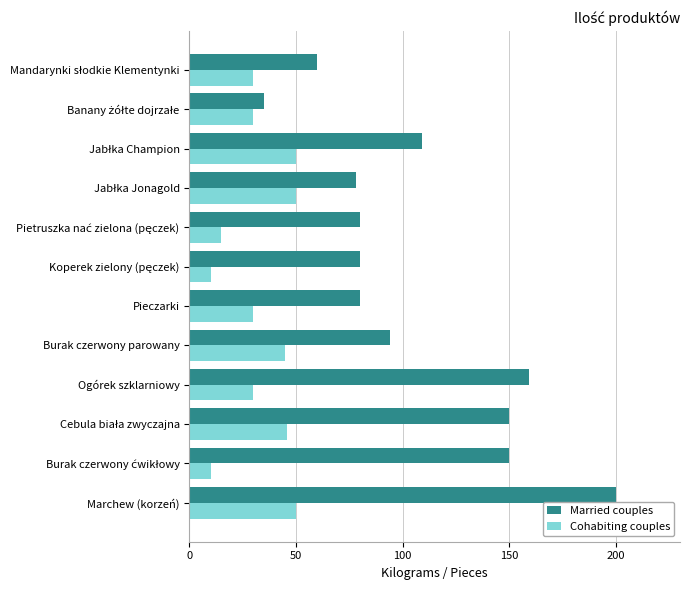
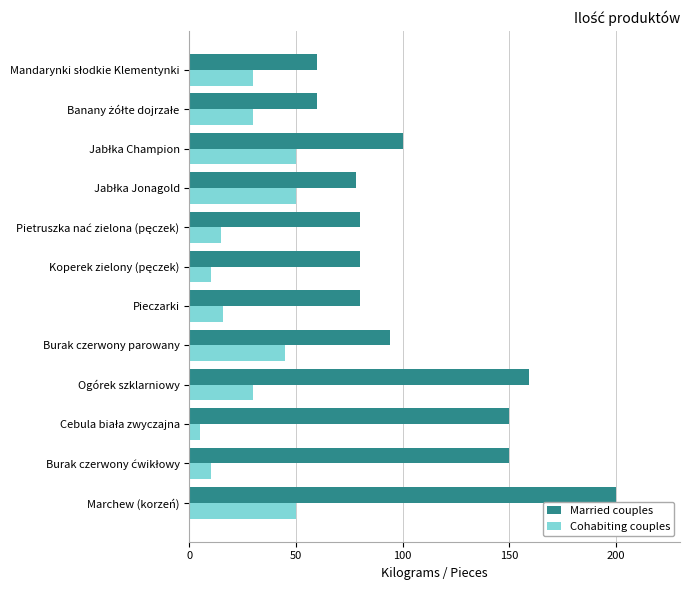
  {
    "Married couples": {
      "Mandarynki słodkie Klementynki": 60,
-     "Banany żółte dojrzałe": 35,
-     "Jabłka Champion": 109,
+     "Banany żółte dojrzałe": 60,
+     "Jabłka Champion": 100,
      "Jabłka Jonagold": 78,
      "Pietruszka nać zielona (pęczek)": 80,
      "Koperek zielony (pęczek)": 80,
      "Pieczarki": 80,
      "Burak czerwony parowany": 94,
      "Ogórek szklarniowy": 159,
      "Cebula biała zwyczajna": 150,
      "Burak czerwony ćwikłowy": 150,
      "Marchew (korzeń)": 200
    },
    "Cohabiting couples": {
      "Mandarynki słodkie Klementynki": 30,
      "Banany żółte dojrzałe": 30,
      "Jabłka Champion": 50,
      "Jabłka Jonagold": 50,
      "Pietruszka nać zielona (pęczek)": 15,
      "Koperek zielony (pęczek)": 10,
-     "Pieczarki": 30,
+     "Pieczarki": 16,
      "Burak czerwony parowany": 45,
      "Ogórek szklarniowy": 30,
-     "Cebula biała zwyczajna": 46,
+     "Cebula biała zwyczajna": 5,
      "Burak czerwony ćwikłowy": 10,
      "Marchew (korzeń)": 50
    }
  }
